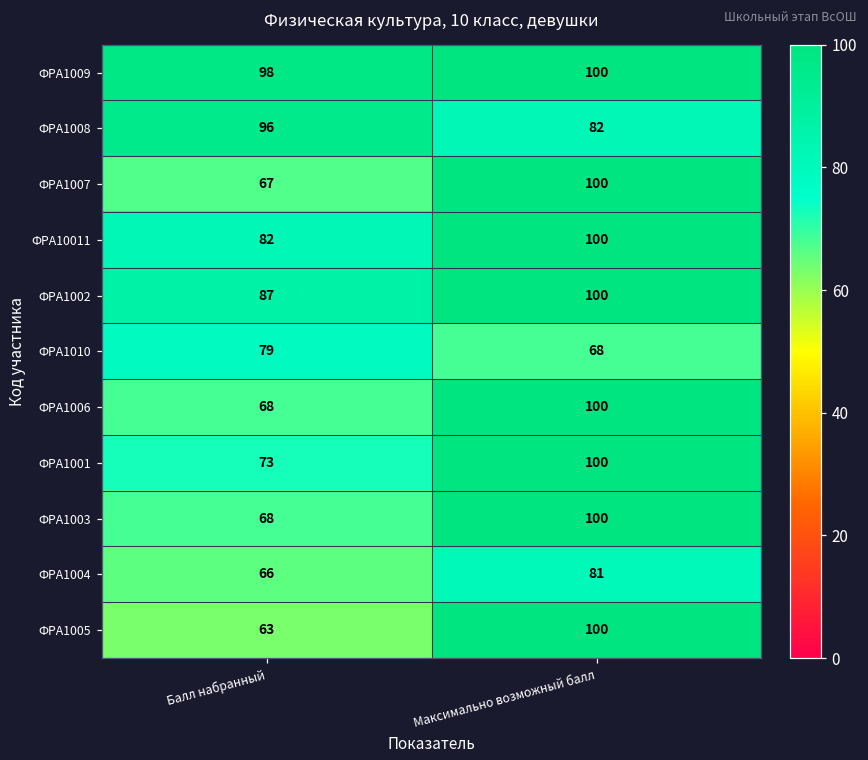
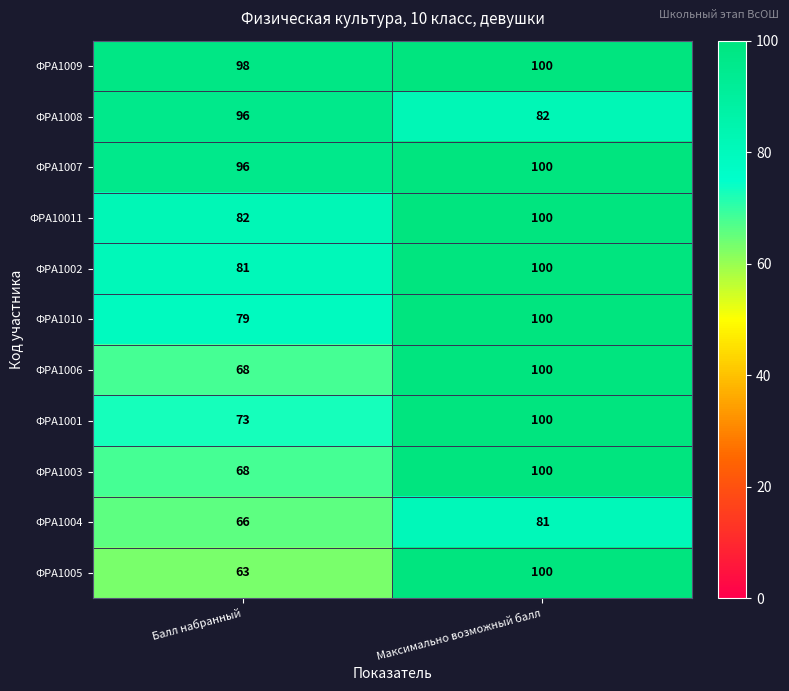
  {
    "ФРА1009": {
      "Балл набранный": 98,
      "Максимально возможный балл": 100
    },
    "ФРА1008": {
      "Балл набранный": 96,
      "Максимально возможный балл": 82
    },
    "ФРА1007": {
-     "Балл набранный": 67,
+     "Балл набранный": 96,
      "Максимально возможный балл": 100
    },
    "ФРА10011": {
      "Балл набранный": 82,
      "Максимально возможный балл": 100
    },
    "ФРА1002": {
-     "Балл набранный": 87,
+     "Балл набранный": 81,
      "Максимально возможный балл": 100
    },
    "ФРА1010": {
      "Балл набранный": 79,
-     "Максимально возможный балл": 68
+     "Максимально возможный балл": 100
    },
    "ФРА1006": {
      "Балл набранный": 68,
      "Максимально возможный балл": 100
    },
    "ФРА1001": {
      "Балл набранный": 73,
      "Максимально возможный балл": 100
    },
    "ФРА1003": {
      "Балл набранный": 68,
      "Максимально возможный балл": 100
    },
    "ФРА1004": {
      "Балл набранный": 66,
      "Максимально возможный балл": 81
    },
    "ФРА1005": {
      "Балл набранный": 63,
      "Максимально возможный балл": 100
    }
  }
